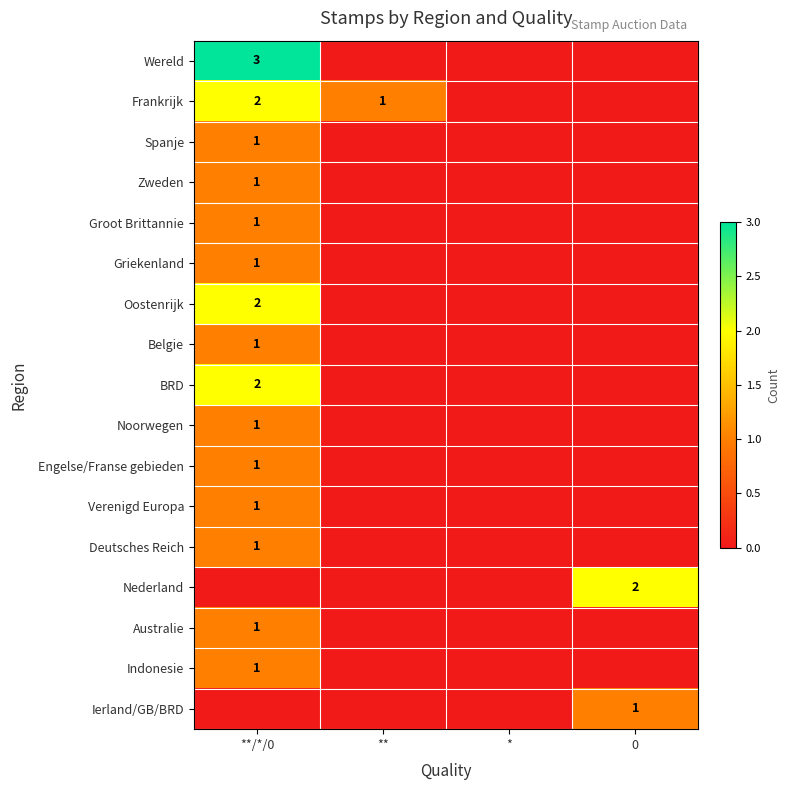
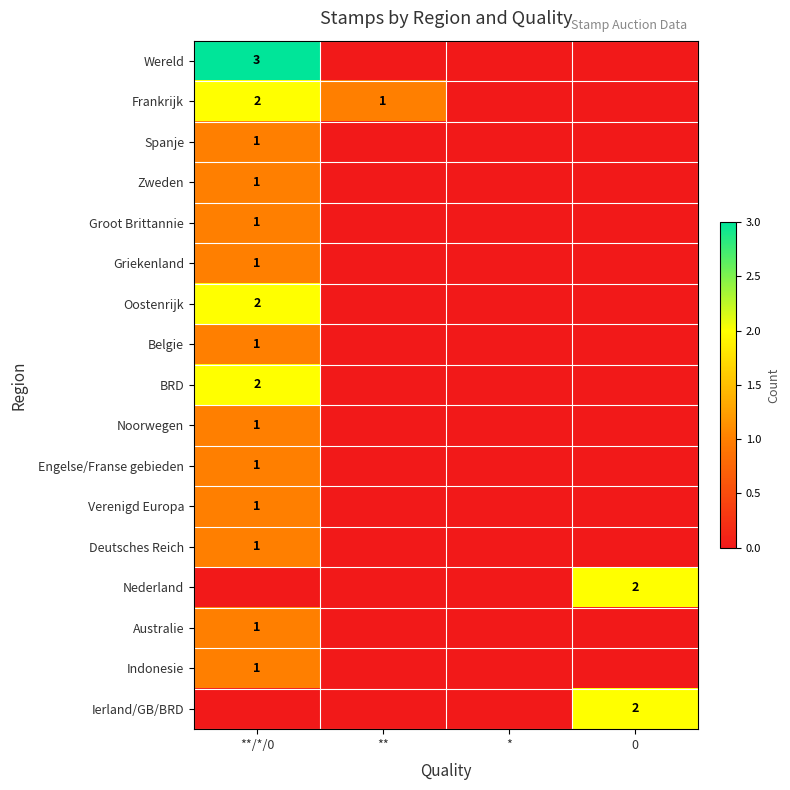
  {
    "Wereld": {
      "**/*/0": 3
    },
    "Frankrijk": {
      "**/*/0": 2,
      "**": 1
    },
    "Spanje": {
      "**/*/0": 1
    },
    "Zweden": {
      "**/*/0": 1
    },
    "Groot Brittannie": {
      "**/*/0": 1
    },
    "Griekenland": {
      "**/*/0": 1
    },
    "Oostenrijk": {
      "**/*/0": 2
    },
    "Belgie": {
      "**/*/0": 1
    },
    "BRD": {
      "**/*/0": 2
    },
    "Noorwegen": {
      "**/*/0": 1
    },
    "Engelse/Franse gebieden": {
      "**/*/0": 1
    },
    "Verenigd Europa": {
      "**/*/0": 1
    },
    "Deutsches Reich": {
      "**/*/0": 1
    },
    "Nederland": {
      "0": 2
    },
    "Australie": {
      "**/*/0": 1
    },
    "Indonesie": {
      "**/*/0": 1
    },
    "Ierland/GB/BRD": {
-     "0": 1
+     "0": 2
    }
  }
